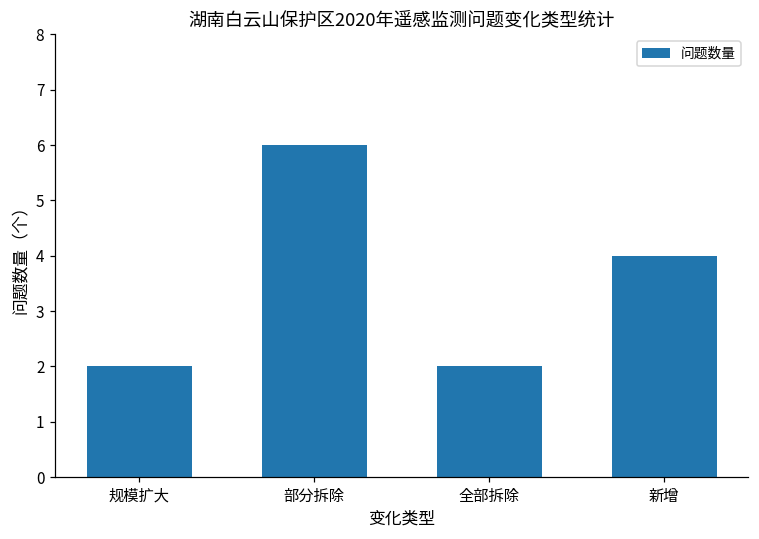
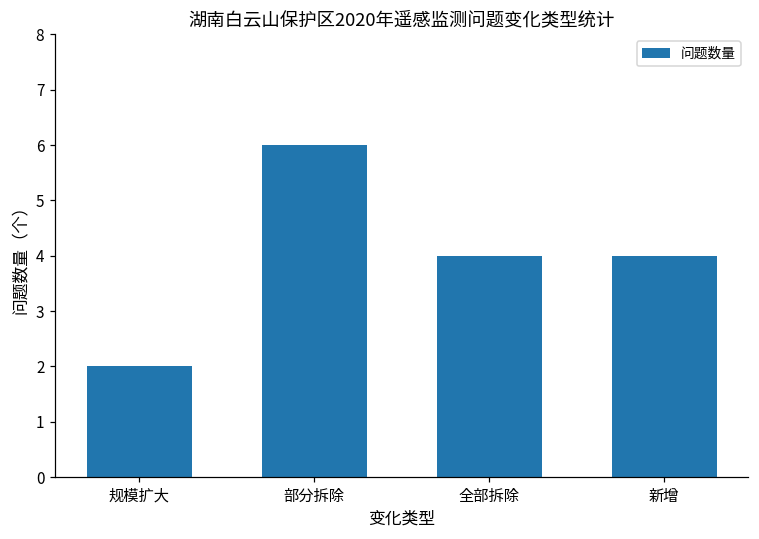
  {
    "规模扩大": 2,
    "部分拆除": 6,
-   "全部拆除": 2,
+   "全部拆除": 4,
    "新增": 4
  }
